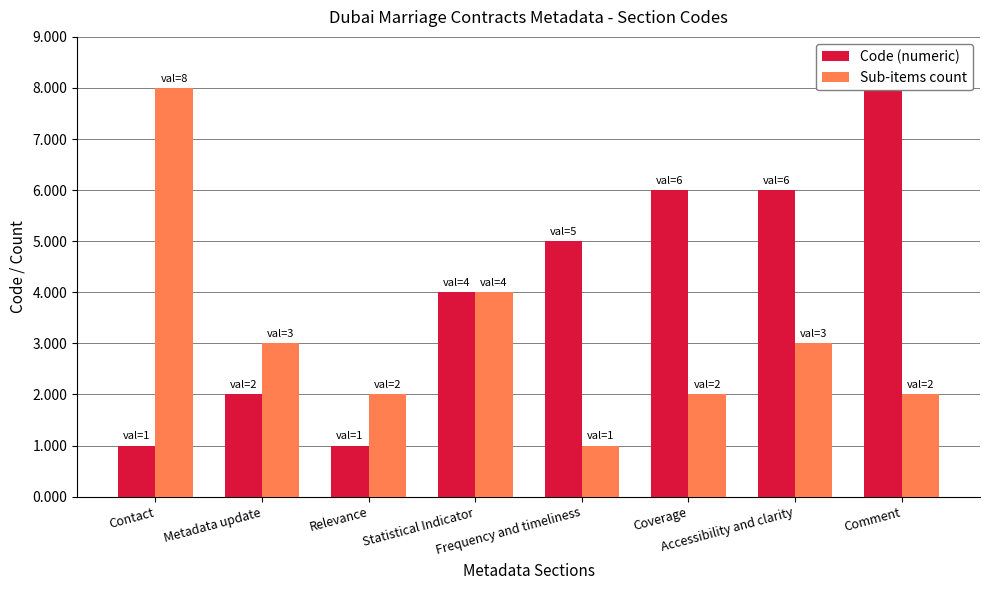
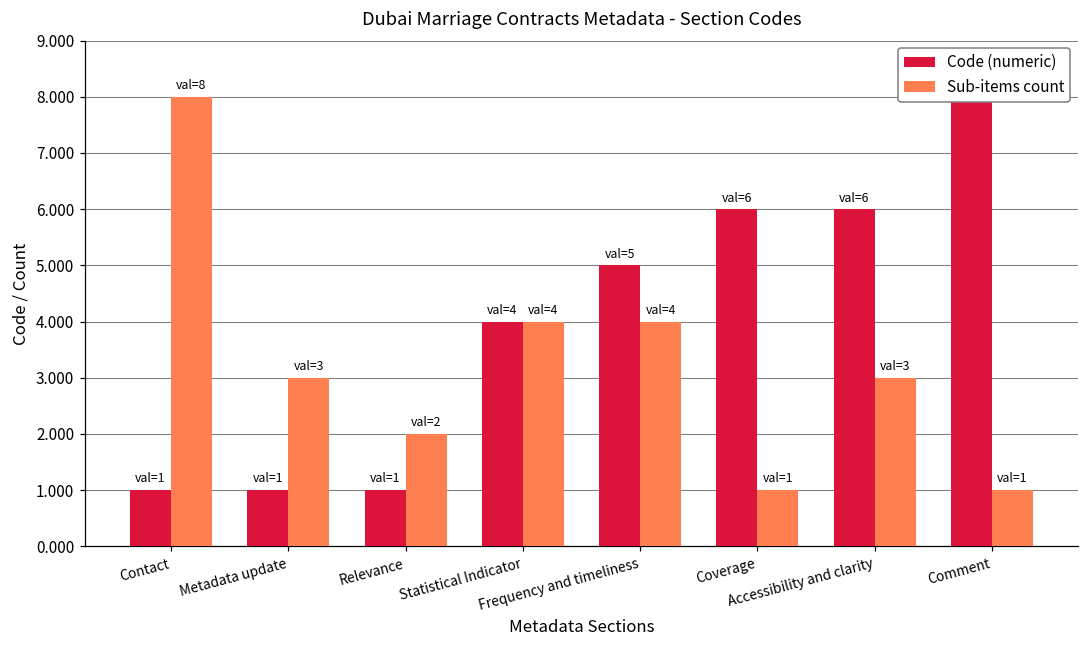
  {
    "Code (numeric)": {
      "Contact": 1,
-     "Metadata update": 2,
+     "Metadata update": 1,
      "Relevance": 1,
      "Statistical Indicator": 4,
      "Frequency and timeliness": 5,
      "Coverage": 6,
      "Accessibility and clarity": 6
    },
    "Sub-items count": {
      "Contact": 8,
      "Metadata update": 3,
      "Relevance": 2,
      "Statistical Indicator": 4,
-     "Frequency and timeliness": 1,
-     "Coverage": 2,
+     "Frequency and timeliness": 4,
+     "Coverage": 1,
      "Accessibility and clarity": 3,
-     "Comment": 2
+     "Comment": 1
    }
  }
